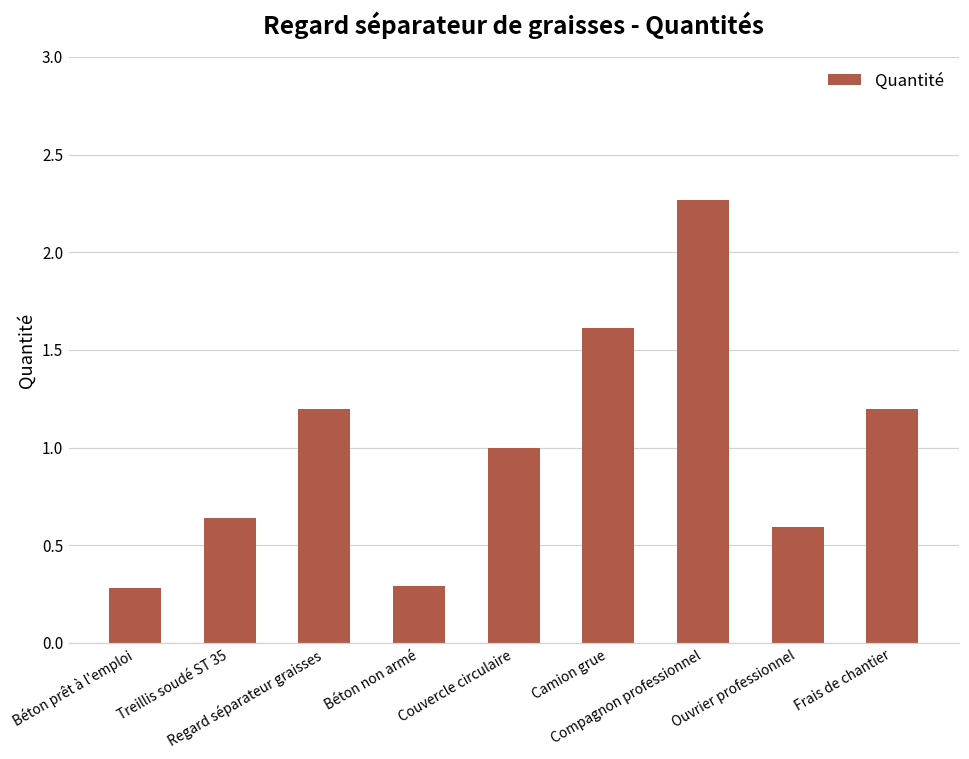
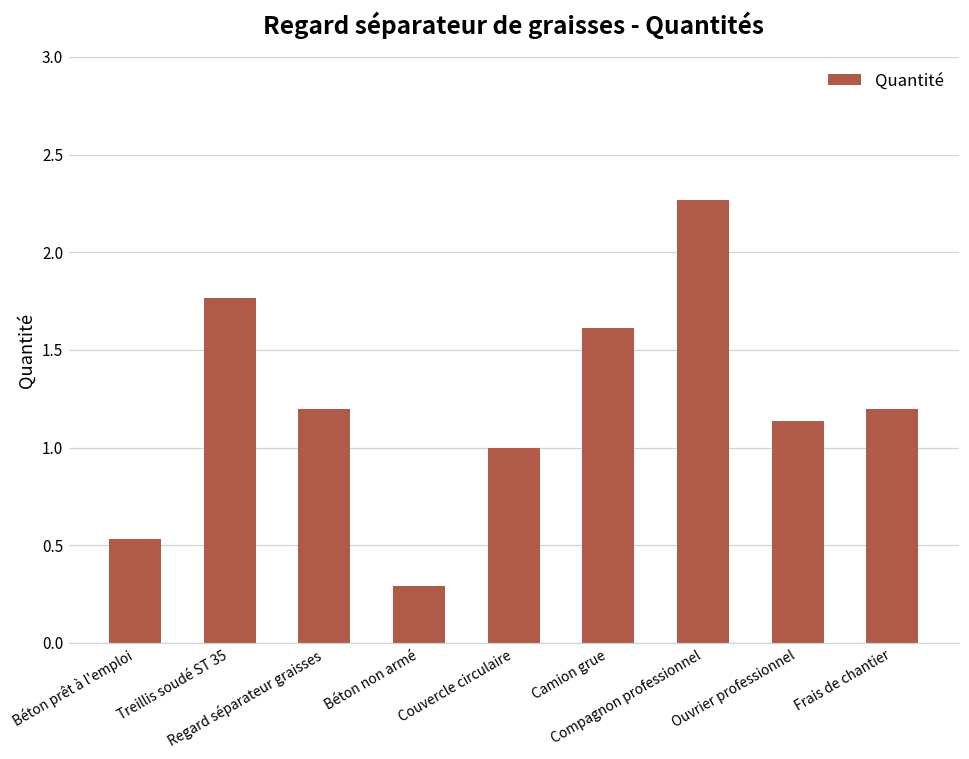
  {
-   "Béton prêt à l'emploi": 0.28,
-   "Treillis soudé ST 35": 0.64,
+   "Béton prêt à l'emploi": 0.53,
+   "Treillis soudé ST 35": 1.77,
    "Regard séparateur graisses": 1.20,
    "Béton non armé": 0.29,
    "Couvercle circulaire": 1.00,
    "Camion grue": 1.61,
    "Compagnon professionnel": 2.27,
-   "Ouvrier professionnel": 0.60,
+   "Ouvrier professionnel": 1.13,
    "Frais de chantier": 1.20
  }
